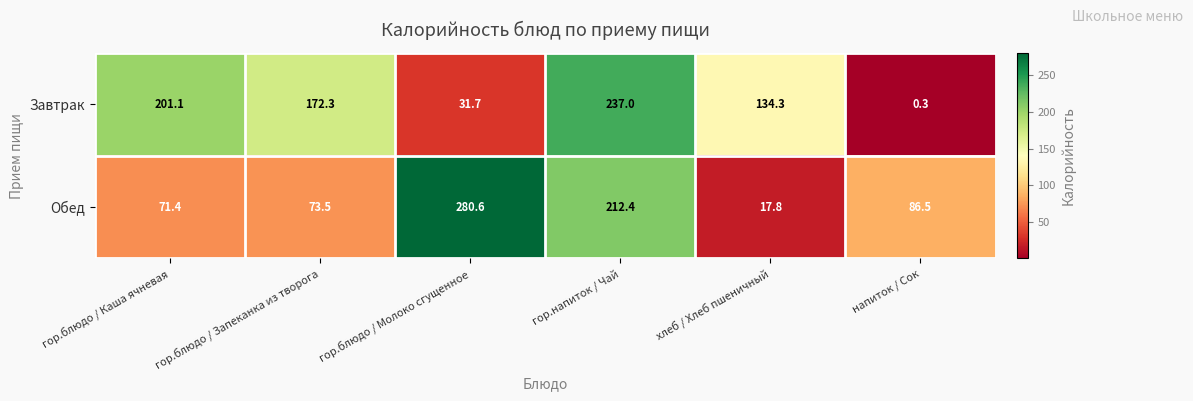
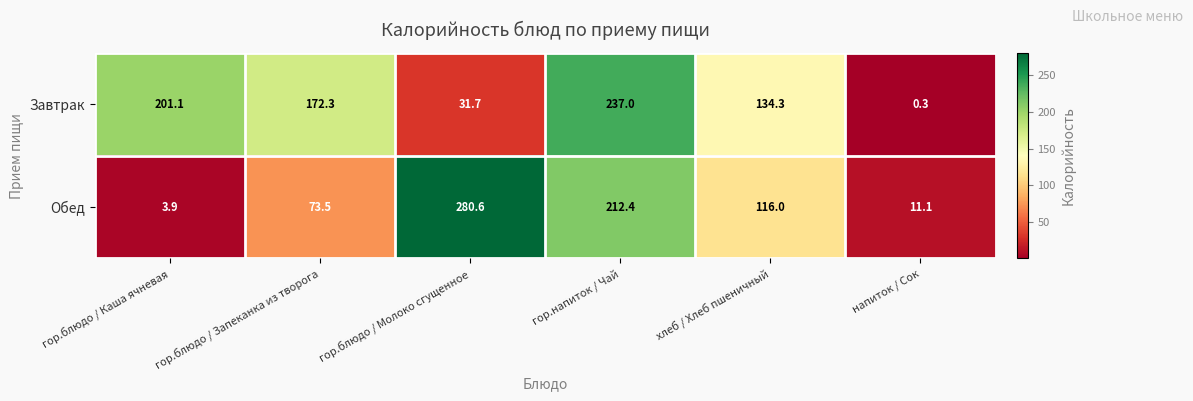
  {
    "Завтрак": {
      "гор.блюдо / Каша ячневая": 201.1,
      "гор.блюдо / Запеканка из творога": 172.3,
      "гор.блюдо / Молоко сгущенное": 31.7,
      "гор.напиток / Чай": 237.0,
      "хлеб / Хлеб пшеничный": 134.3,
      "напиток / Сок": 0.3
    },
    "Обед": {
-     "гор.блюдо / Каша ячневая": 71.4,
+     "гор.блюдо / Каша ячневая": 3.9,
      "гор.блюдо / Запеканка из творога": 73.5,
      "гор.блюдо / Молоко сгущенное": 280.6,
      "гор.напиток / Чай": 212.4,
-     "хлеб / Хлеб пшеничный": 17.8,
-     "напиток / Сок": 86.5
+     "хлеб / Хлеб пшеничный": 116.0,
+     "напиток / Сок": 11.1
    }
  }
